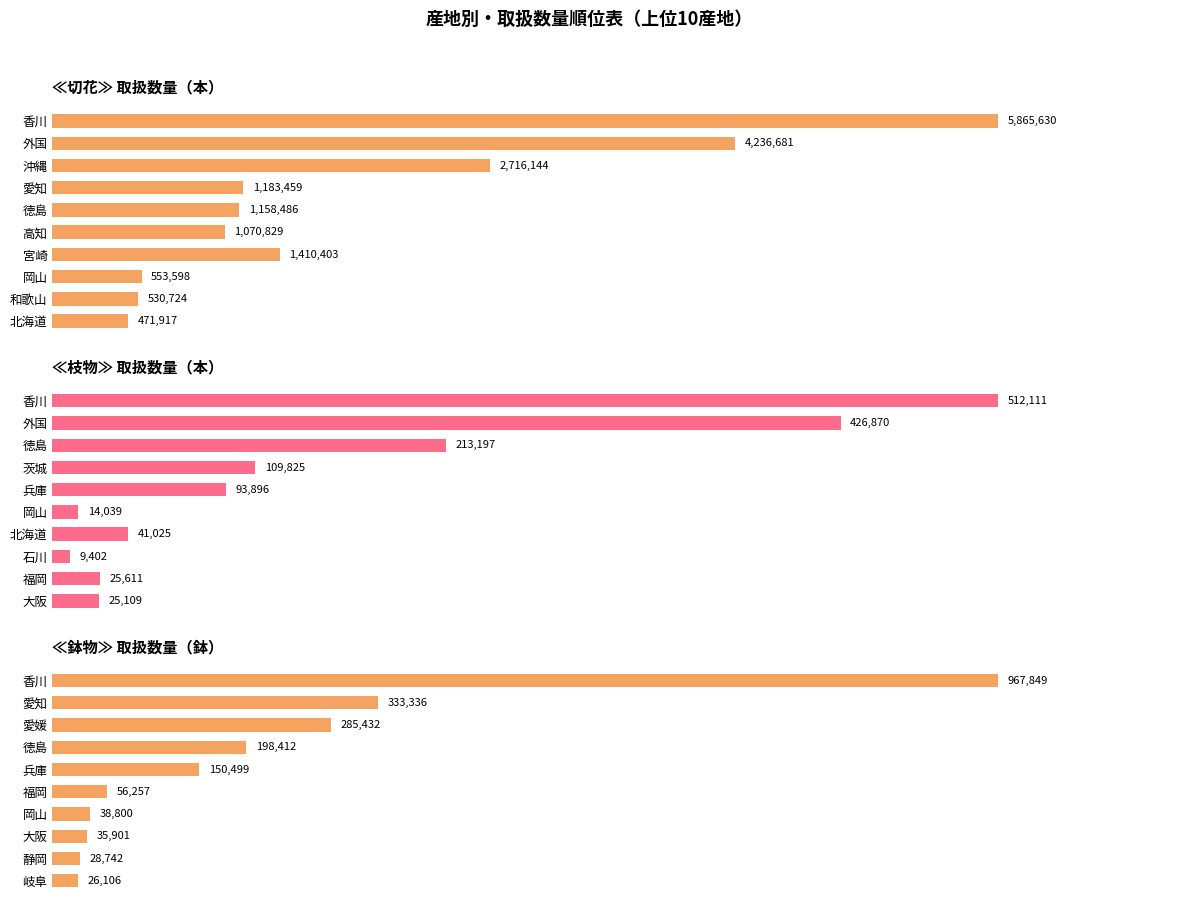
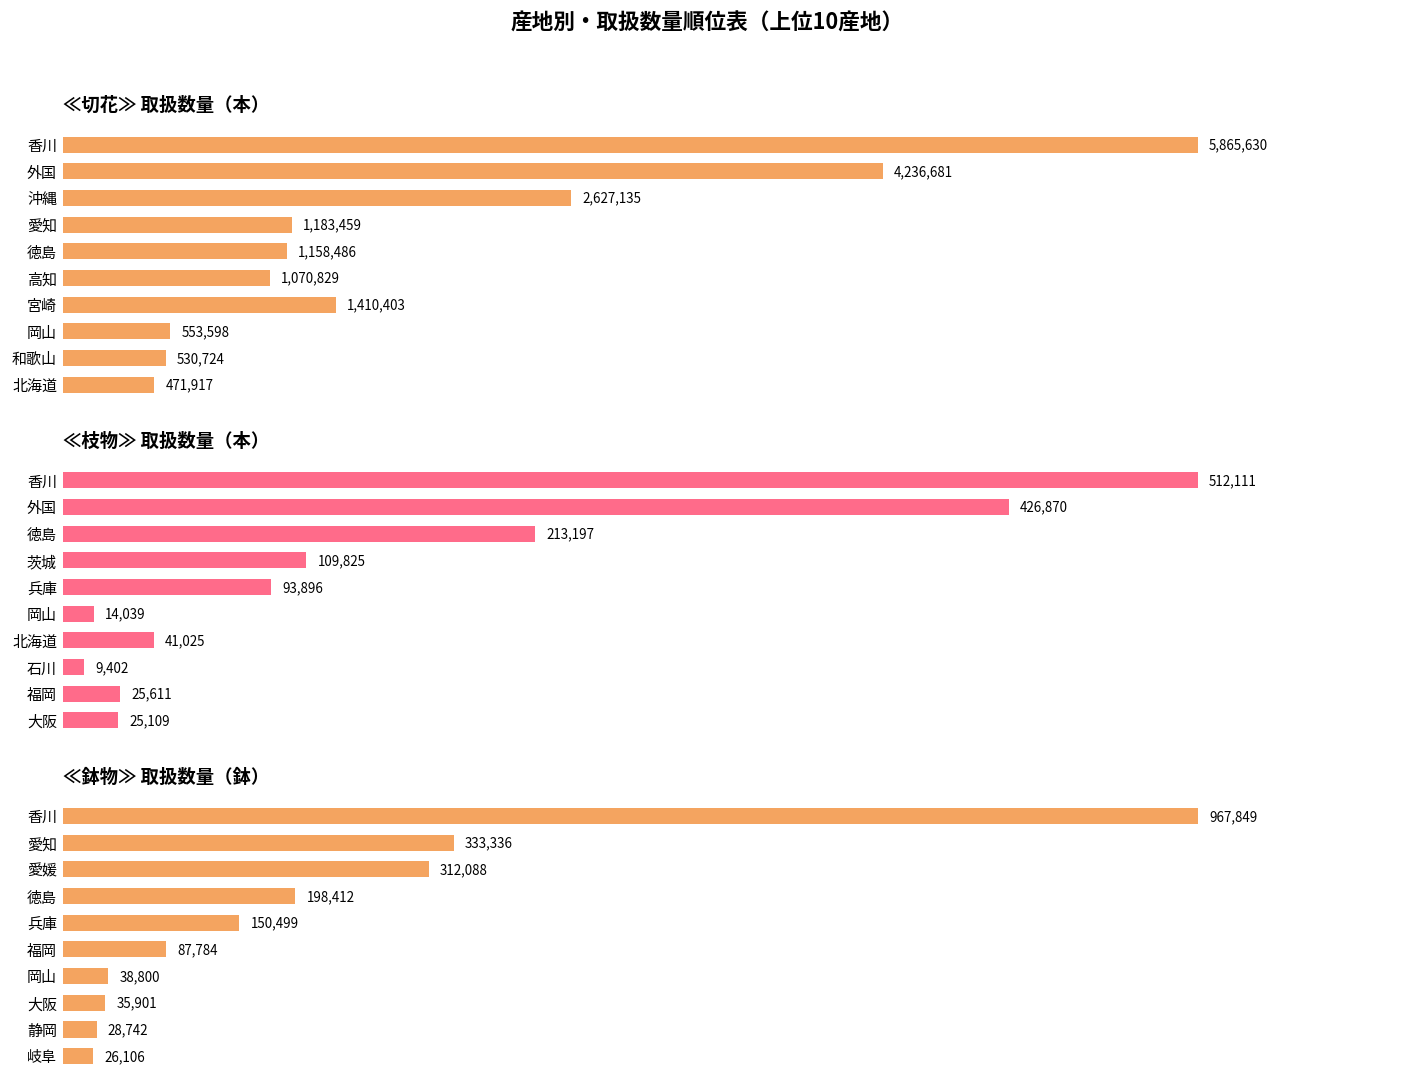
  {
    "≪切花≫ 取扱数量（本）": {
      "香川": "5,865,630",
      "外国": "4,236,681",
-     "沖縄": "2,716,144",
+     "沖縄": "2,627,135",
      "愛知": "1,183,459",
      "徳島": "1,158,486",
      "高知": "1,070,829",
      "宮崎": "1,410,403",
      "岡山": "553,598",
      "和歌山": "530,724",
      "北海道": "471,917"
    },
    "≪枝物≫ 取扱数量（本）": {
      "香川": "512,111",
      "外国": "426,870",
      "徳島": "213,197",
      "茨城": "109,825",
      "兵庫": "93,896",
      "岡山": "14,039",
      "北海道": "41,025",
      "石川": "9,402",
      "福岡": "25,611",
      "大阪": "25,109"
    },
    "≪鉢物≫ 取扱数量（鉢）": {
      "香川": "967,849",
      "愛知": "333,336",
-     "愛媛": "285,432",
+     "愛媛": "312,088",
      "徳島": "198,412",
      "兵庫": "150,499",
-     "福岡": "56,257",
+     "福岡": "87,784",
      "岡山": "38,800",
      "大阪": "35,901",
      "静岡": "28,742",
      "岐阜": "26,106"
    }
  }
